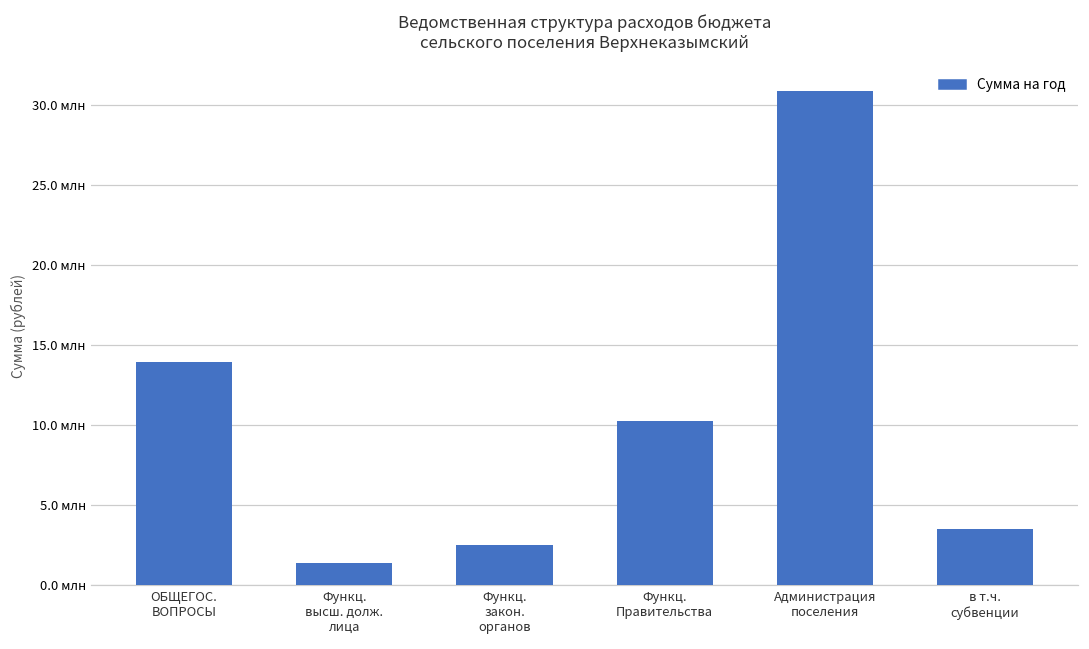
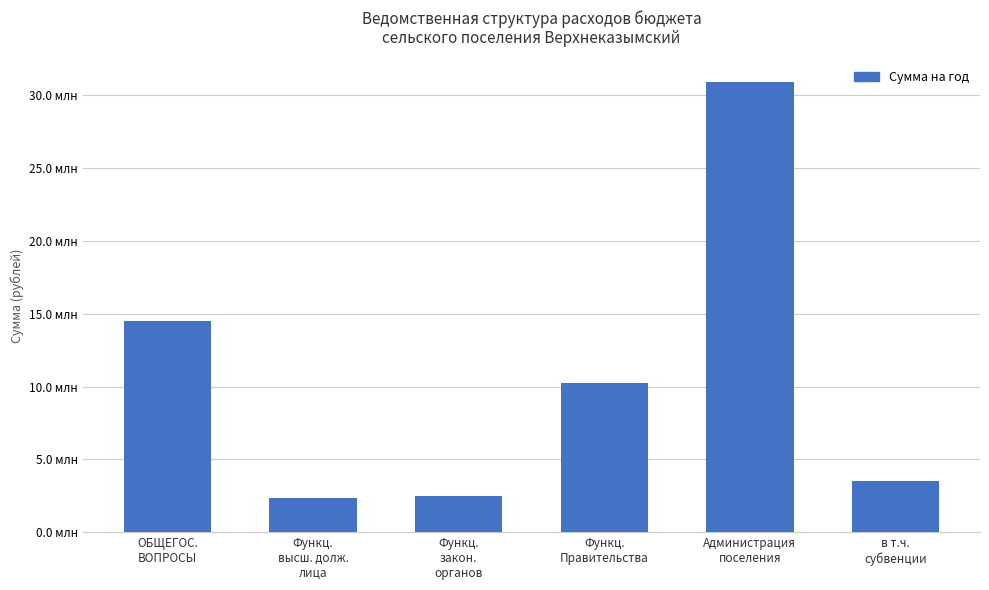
  {
-   "ОБЩЕГОС. ВОПРОСЫ": "13.9 млн",
-   "Функц. высш. долж. лица": "1.4 млн",
+   "ОБЩЕГОС. ВОПРОСЫ": "14.5 млн",
+   "Функц. высш. долж. лица": "2.3 млн",
    "Функц. закон. органов": "2.5 млн",
    "Функц. Правительства": "10.3 млн",
    "Администрация поселения": "30.9 млн",
    "в т.ч. субвенции": "3.5 млн"
  }
